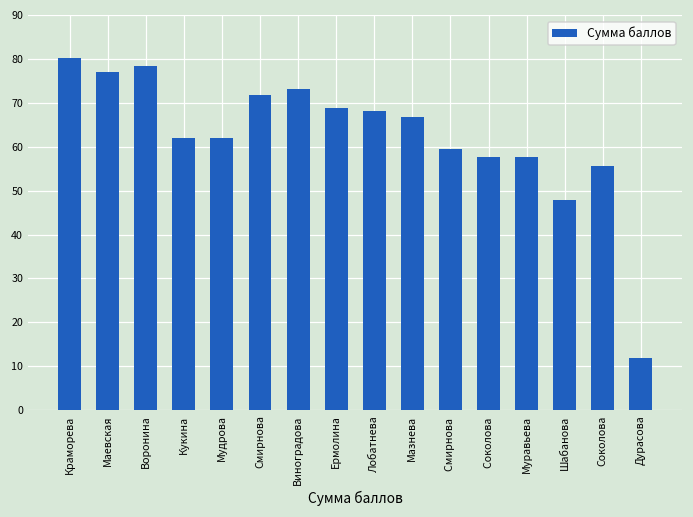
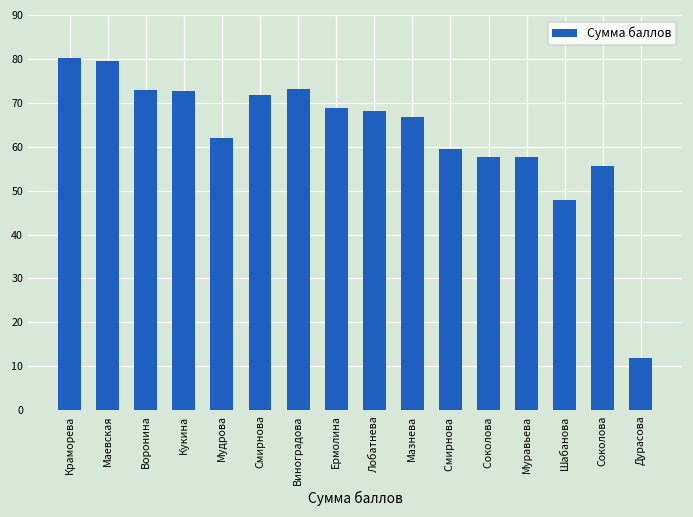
  {
    "Краморева": 80,
-   "Маевская": 77,
-   "Воронина": 79,
-   "Кукина": 62,
+   "Маевская": 80,
+   "Воронина": 73,
+   "Кукина": 73,
    "Мудрова": 62,
    "Виноградова": 73,
    "Ермолина": 69,
    "Лобатнева": 68,
    "Мазнева": 67,
    "Муравьева": 58,
    "Шабанова": 48,
    "Дурасова": 12
  }
